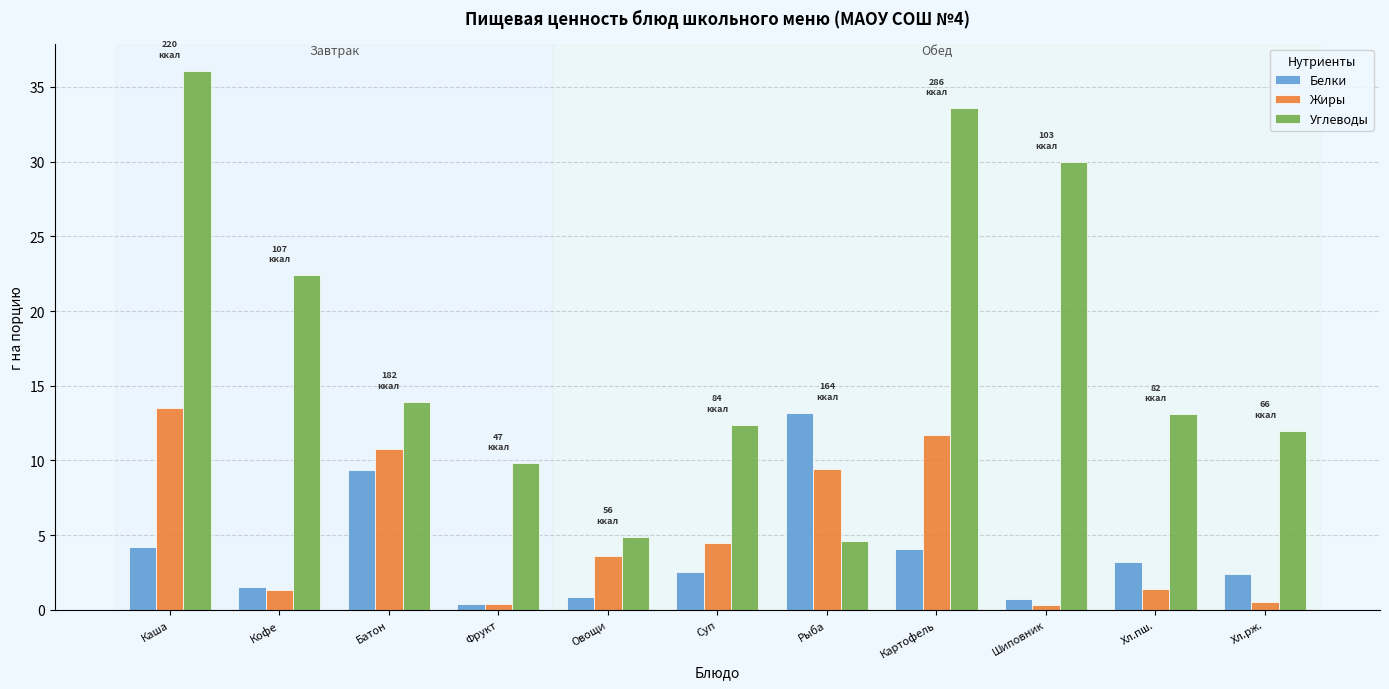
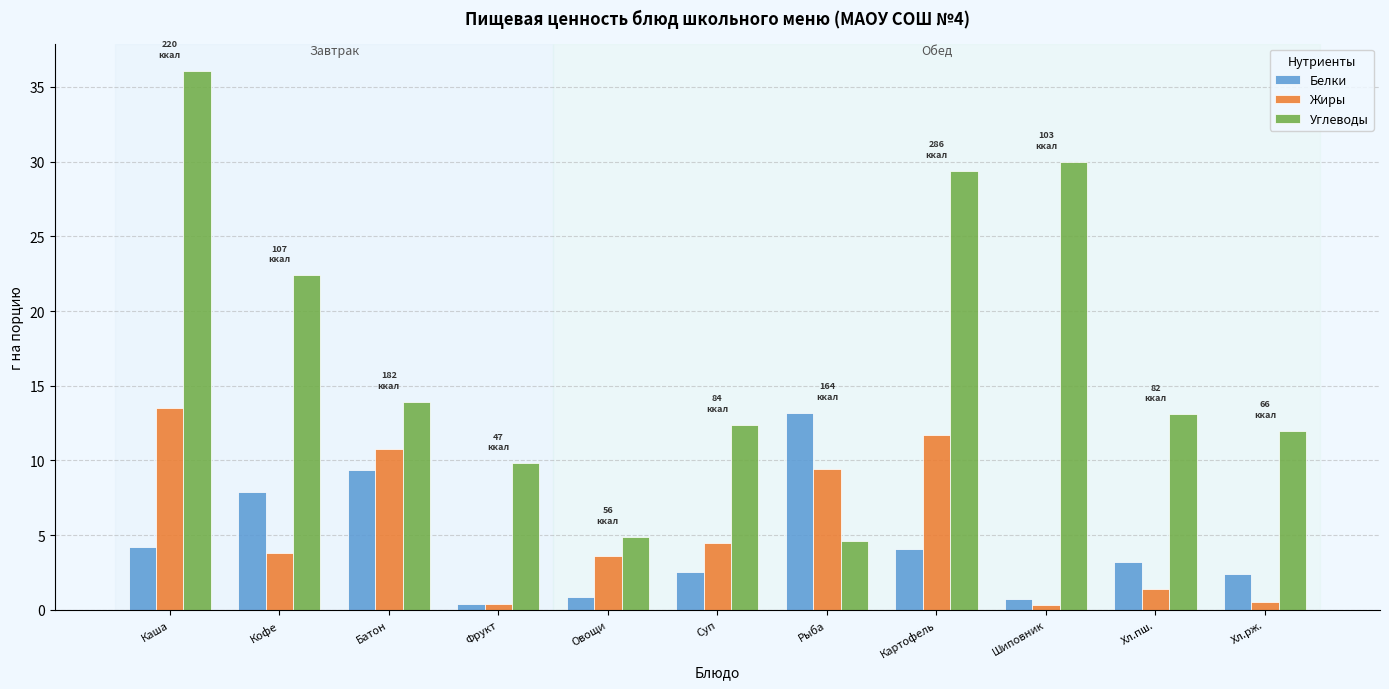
  {
    "Белки": {
      "Каша": 4.2,
-     "Кофе": 1.5,
+     "Кофе": 7.9,
      "Батон": 9.4,
      "Фрукт": 0.4,
      "Овощи": 0.9,
      "Суп": 2.6,
      "Картофель": 4.1,
      "Шиповник": 0.7,
      "Хл.пш.": 3.2,
      "Хл.рж.": 2.4
    },
    "Жиры": {
      "Каша": 13.5,
-     "Кофе": 1.3,
+     "Кофе": 3.8,
      "Батон": 10.8,
      "Фрукт": 0.4,
      "Овощи": 3.6,
      "Суп": 4.5,
      "Рыба": 9.4,
      "Картофель": 11.7,
      "Шиповник": 0.3,
      "Хл.пш.": 1.4,
      "Хл.рж.": 0.5
    },
    "Углеводы": {
      "Рыба": 4.6,
-     "Картофель": 33.6
+     "Картофель": 29.4
    }
  }
